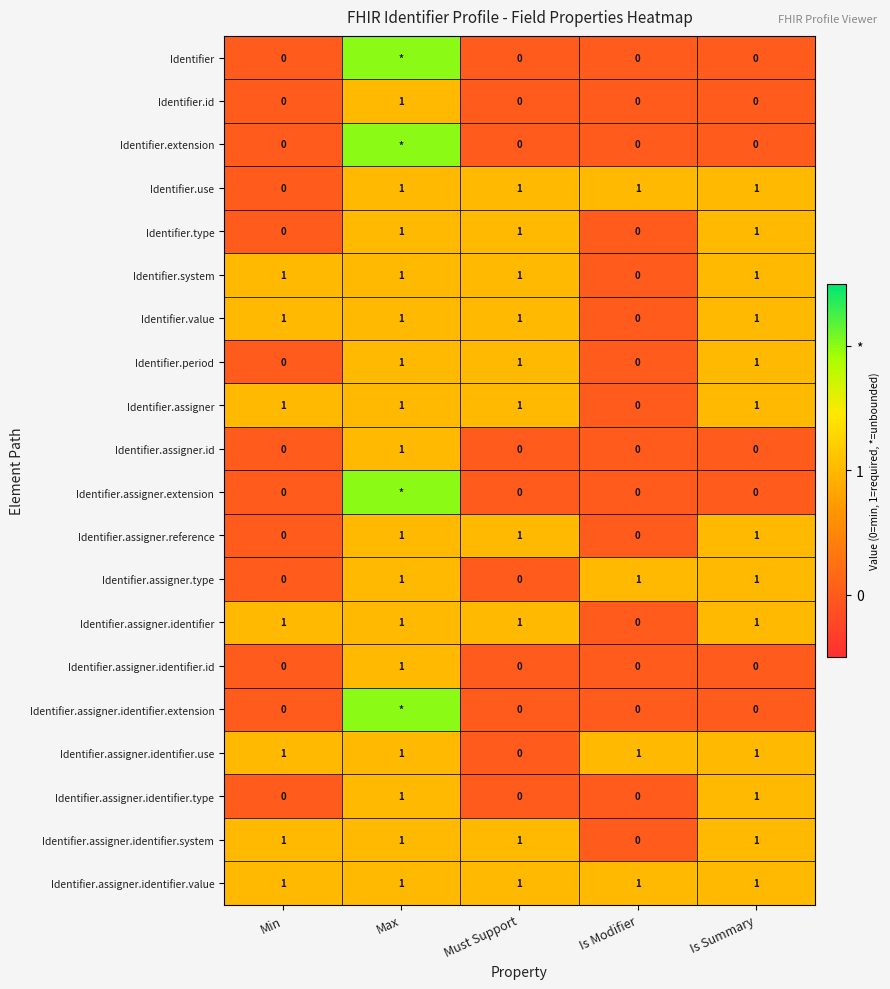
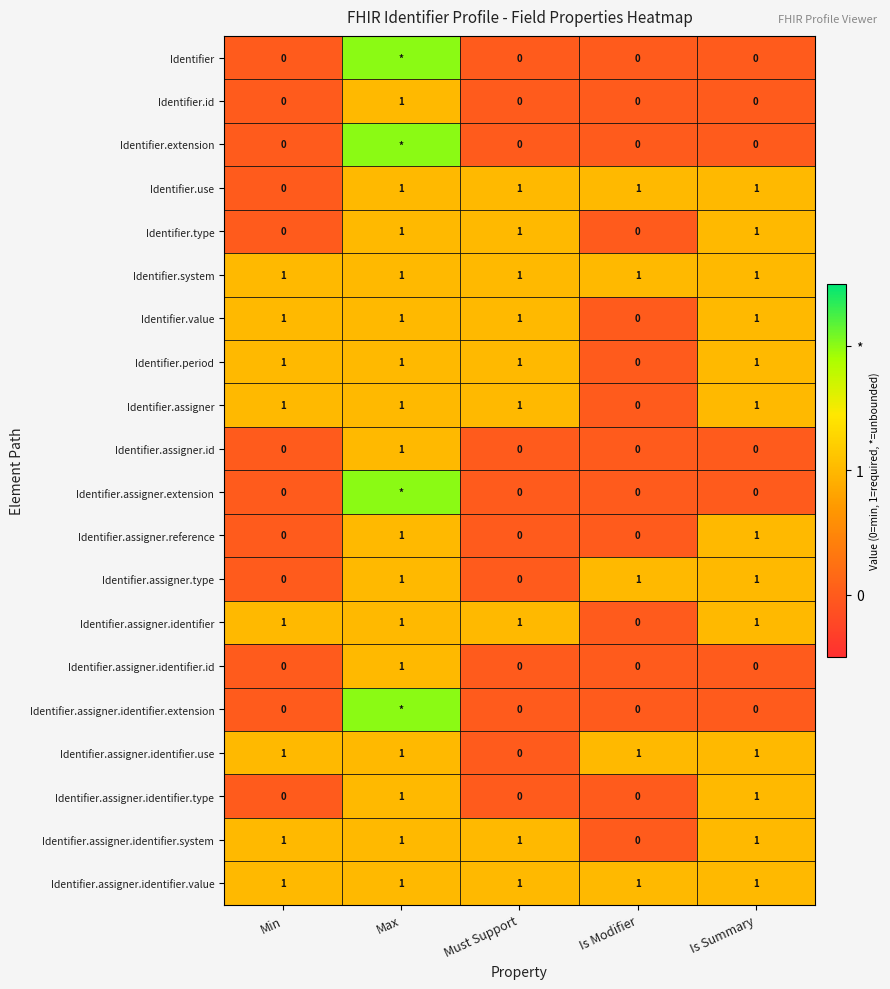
  {
    "Identifier": {
      "Min": 0,
      "Must Support": 0,
      "Is Modifier": 0,
      "Is Summary": 0
    },
    "Identifier.id": {
      "Min": 0,
      "Max": 1,
      "Must Support": 0,
      "Is Modifier": 0,
      "Is Summary": 0
    },
    "Identifier.extension": {
      "Min": 0,
      "Must Support": 0,
      "Is Modifier": 0,
      "Is Summary": 0
    },
    "Identifier.use": {
      "Min": 0,
      "Max": 1,
      "Must Support": 1,
      "Is Modifier": 1,
      "Is Summary": 1
    },
    "Identifier.type": {
      "Min": 0,
      "Max": 1,
      "Must Support": 1,
      "Is Modifier": 0,
      "Is Summary": 1
    },
    "Identifier.system": {
      "Min": 1,
      "Max": 1,
      "Must Support": 1,
-     "Is Modifier": 0,
+     "Is Modifier": 1,
      "Is Summary": 1
    },
    "Identifier.value": {
      "Min": 1,
      "Max": 1,
      "Must Support": 1,
      "Is Modifier": 0,
      "Is Summary": 1
    },
    "Identifier.period": {
-     "Min": 0,
+     "Min": 1,
      "Max": 1,
      "Must Support": 1,
      "Is Modifier": 0,
      "Is Summary": 1
    },
    "Identifier.assigner": {
      "Min": 1,
      "Max": 1,
      "Must Support": 1,
      "Is Modifier": 0,
      "Is Summary": 1
    },
    "Identifier.assigner.id": {
      "Min": 0,
      "Max": 1,
      "Must Support": 0,
      "Is Modifier": 0,
      "Is Summary": 0
    },
    "Identifier.assigner.extension": {
      "Min": 0,
      "Must Support": 0,
      "Is Modifier": 0,
      "Is Summary": 0
    },
    "Identifier.assigner.reference": {
      "Min": 0,
      "Max": 1,
-     "Must Support": 1,
+     "Must Support": 0,
      "Is Modifier": 0,
      "Is Summary": 1
    },
    "Identifier.assigner.type": {
      "Min": 0,
      "Max": 1,
      "Must Support": 0,
      "Is Modifier": 1,
      "Is Summary": 1
    },
    "Identifier.assigner.identifier": {
      "Min": 1,
      "Max": 1,
      "Must Support": 1,
      "Is Modifier": 0,
      "Is Summary": 1
    },
    "Identifier.assigner.identifier.id": {
      "Min": 0,
      "Max": 1,
      "Must Support": 0,
      "Is Modifier": 0,
      "Is Summary": 0
    },
    "Identifier.assigner.identifier.extension": {
      "Min": 0,
      "Must Support": 0,
      "Is Modifier": 0,
      "Is Summary": 0
    },
    "Identifier.assigner.identifier.use": {
      "Min": 1,
      "Max": 1,
      "Must Support": 0,
      "Is Modifier": 1,
      "Is Summary": 1
    },
    "Identifier.assigner.identifier.type": {
      "Min": 0,
      "Max": 1,
      "Must Support": 0,
      "Is Modifier": 0,
      "Is Summary": 1
    },
    "Identifier.assigner.identifier.system": {
      "Min": 1,
      "Max": 1,
      "Must Support": 1,
      "Is Modifier": 0,
      "Is Summary": 1
    },
    "Identifier.assigner.identifier.value": {
      "Min": 1,
      "Max": 1,
      "Must Support": 1,
      "Is Modifier": 1,
      "Is Summary": 1
    }
  }
